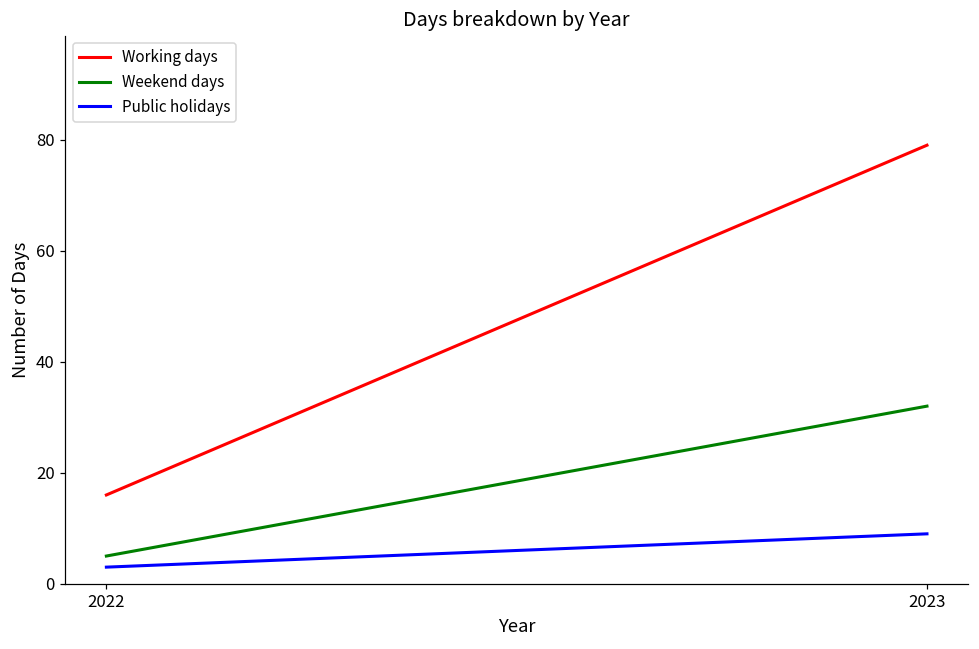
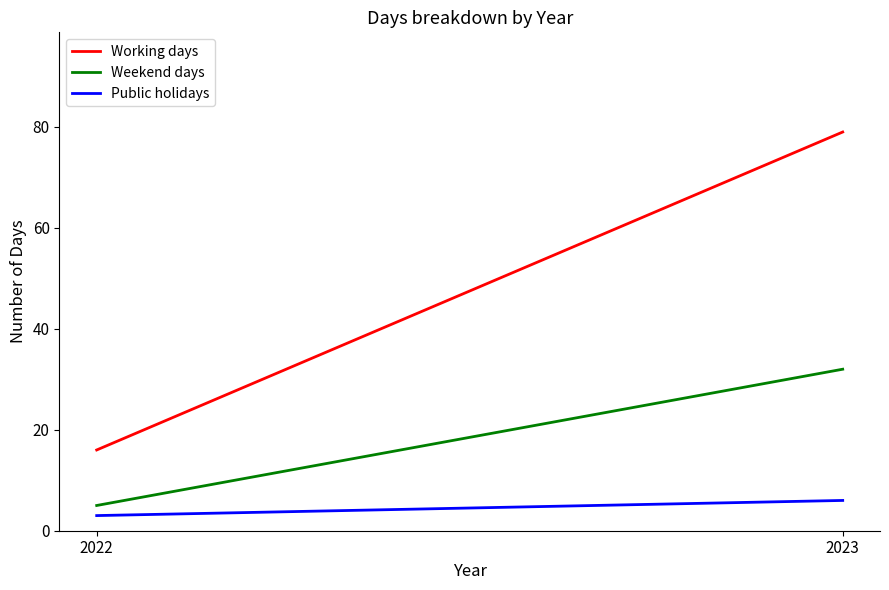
  {
    "Working days": {
      "2022": 16,
      "2023": 79
    },
    "Weekend days": {
      "2022": 5,
      "2023": 32
    },
    "Public holidays": {
      "2022": 3,
-     "2023": 9
+     "2023": 6
    }
  }
